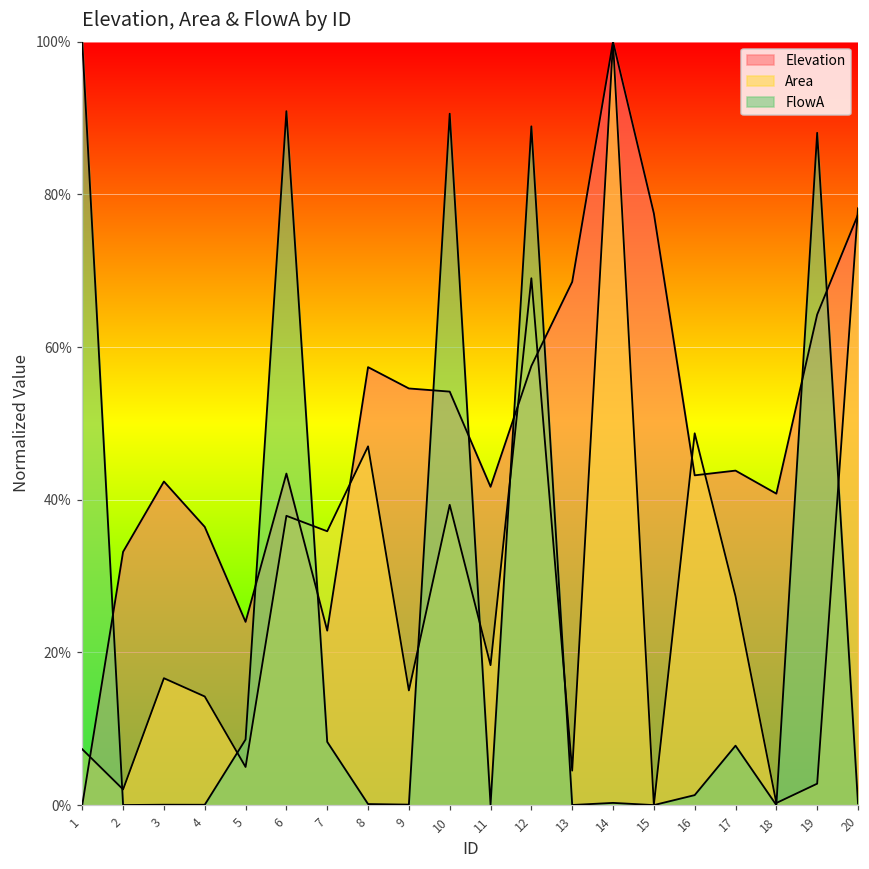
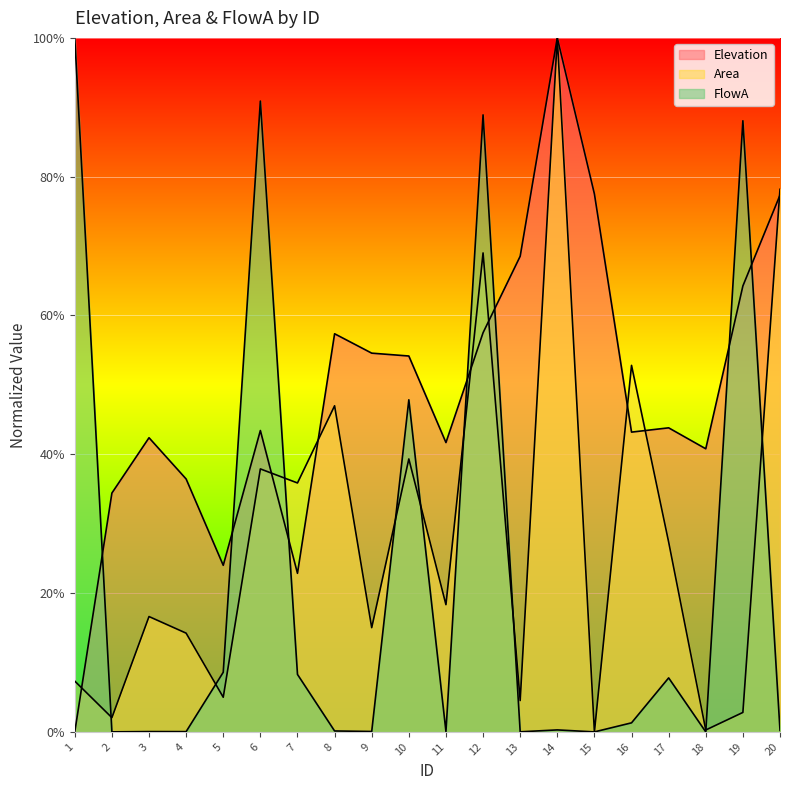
  {
    "Elevation": {
      "1": "0%",
-     "2": "33%",
+     "2": "34%",
      "3": "42%",
      "4": "36%",
      "5": "24%",
      "6": "43%",
      "7": "23%",
      "8": "57%",
      "9": "55%",
      "10": "54%",
      "11": "42%",
      "12": "58%",
      "13": "69%",
      "15": "78%",
      "16": "43%",
      "17": "44%",
      "18": "41%",
      "19": "64%",
      "20": "77%"
    },
    "Area": {
      "1": "7%",
      "2": "2%",
      "3": "17%",
      "4": "14%",
      "5": "5%",
      "6": "38%",
      "7": "36%",
      "8": "47%",
      "9": "15%",
      "10": "39%",
      "11": "18%",
      "12": "69%",
      "13": "5%",
-     "16": "49%",
+     "16": "53%",
      "17": "27%",
      "19": "3%",
      "20": "78%"
    },
    "FlowA": {
      "1": "100%",
      "2": "0%",
      "3": "0%",
      "4": "0%",
      "5": "9%",
      "6": "91%",
      "7": "8%",
      "8": "0%",
      "9": "0%",
-     "10": "91%",
+     "10": "48%",
      "11": "0%",
      "12": "89%",
      "13": "0%",
      "14": "0%",
      "16": "1%",
      "17": "8%",
      "19": "88%",
      "20": "0%"
    }
  }
